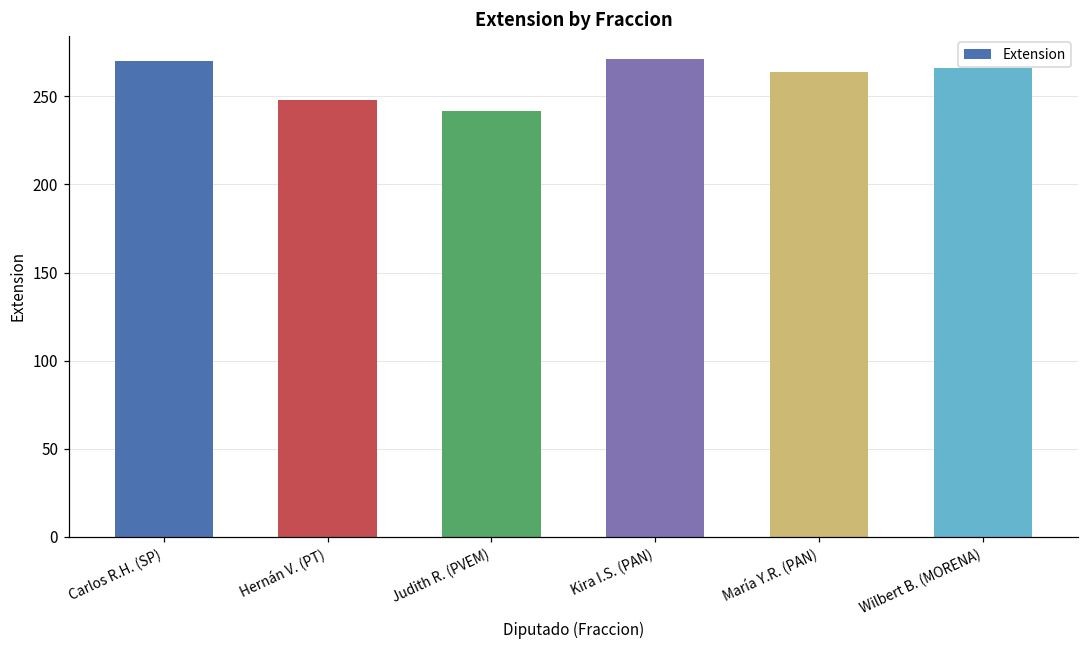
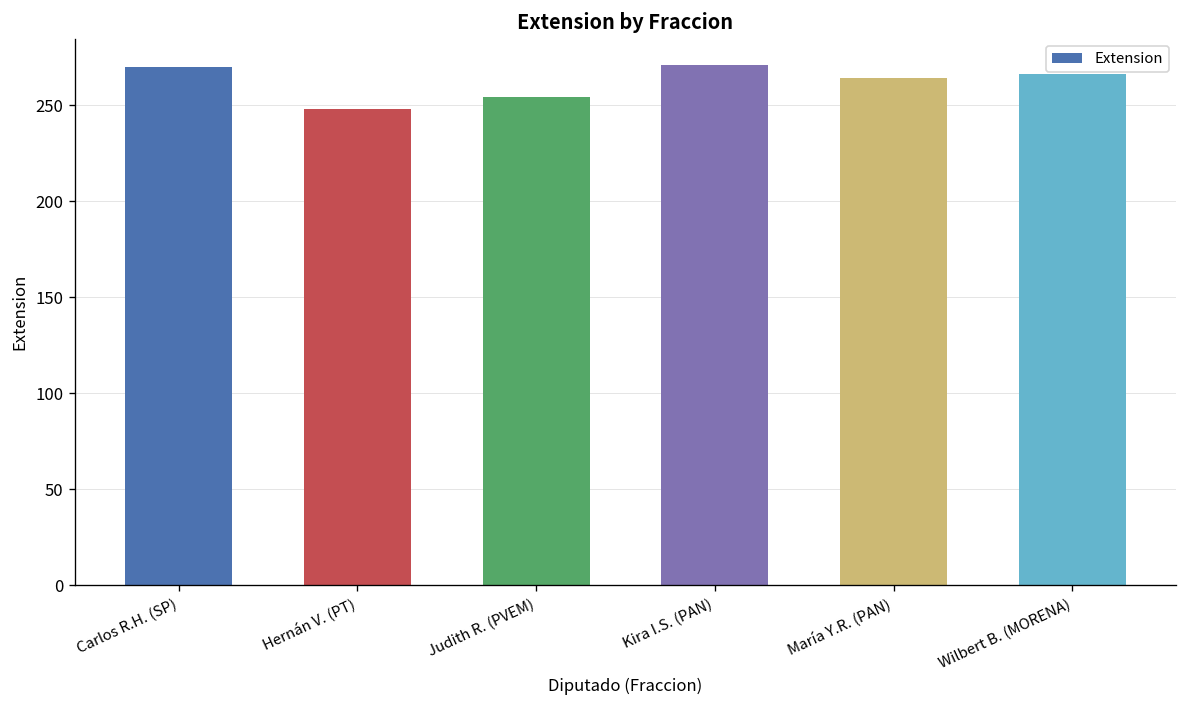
  {
    "Carlos R.H. (SP)": 270,
    "Hernán V. (PT)": 248,
-   "Judith R. (PVEM)": 242,
+   "Judith R. (PVEM)": 254,
    "Kira I.S. (PAN)": 271,
    "María Y.R. (PAN)": 264,
    "Wilbert B. (MORENA)": 266
  }
